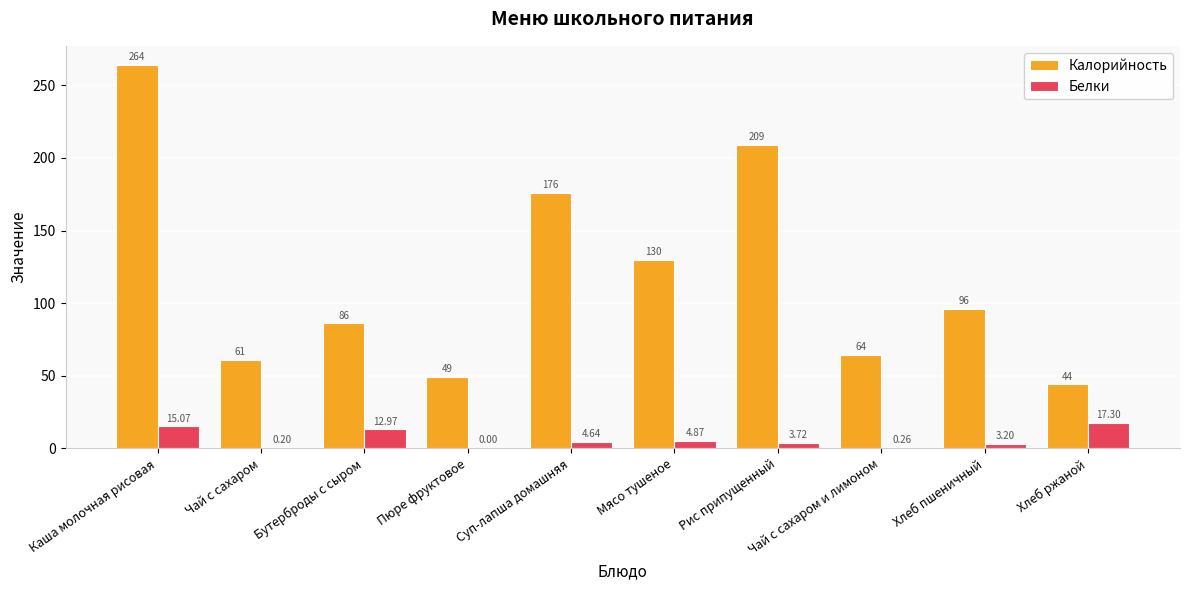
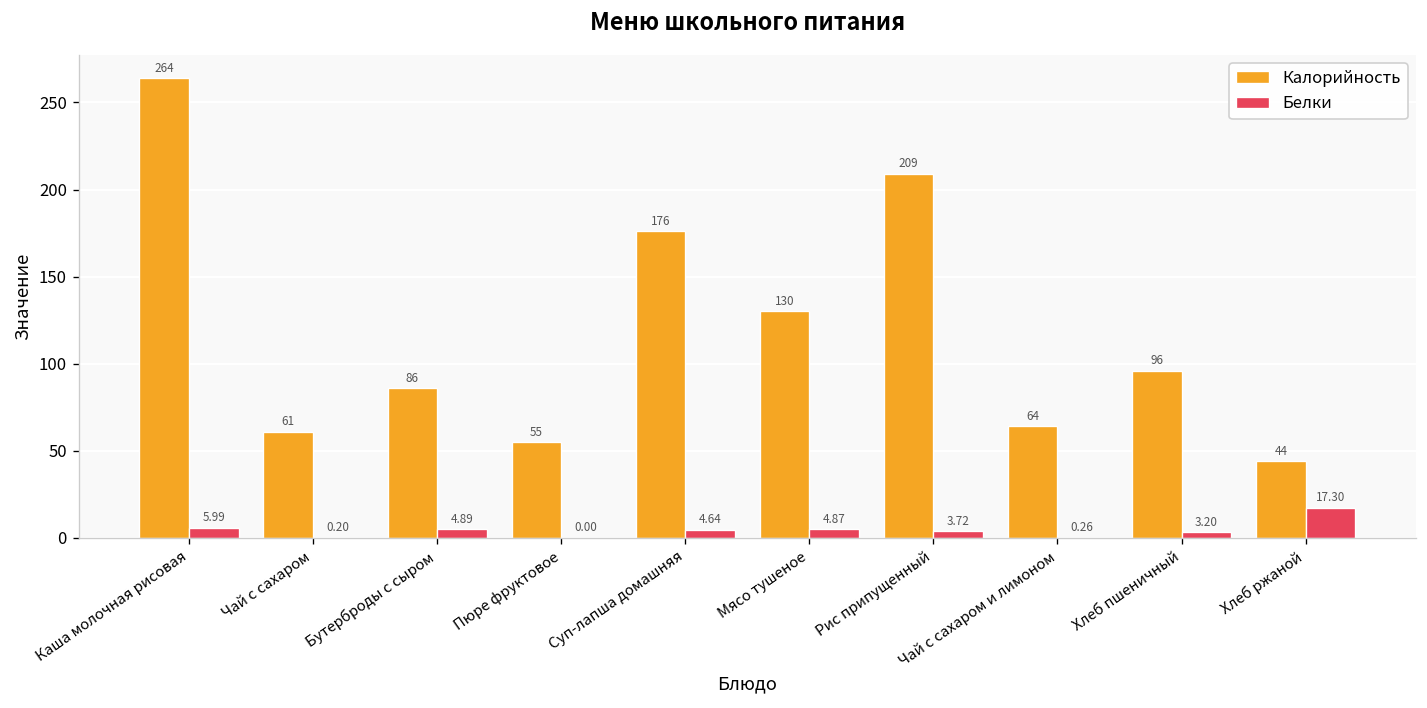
  {
    "Калорийность": {
      "Каша молочная рисовая": 264,
      "Чай с сахаром": 61,
      "Бутерброды с сыром": 86,
-     "Пюре фруктовое": 49,
+     "Пюре фруктовое": 55,
      "Суп-лапша домашняя": 176,
      "Мясо тушеное": 130,
      "Рис припущенный": 209,
      "Чай с сахаром и лимоном": 64,
      "Хлеб пшеничный": 96,
      "Хлеб ржаной": 44
    },
    "Белки": {
-     "Каша молочная рисовая": 15.07,
+     "Каша молочная рисовая": 5.99,
      "Чай с сахаром": 0.20,
-     "Бутерброды с сыром": 12.97,
+     "Бутерброды с сыром": 4.89,
      "Пюре фруктовое": 0.00,
      "Суп-лапша домашняя": 4.64,
      "Мясо тушеное": 4.87,
      "Рис припущенный": 3.72,
      "Чай с сахаром и лимоном": 0.26,
      "Хлеб пшеничный": 3.20,
      "Хлеб ржаной": 17.30
    }
  }
